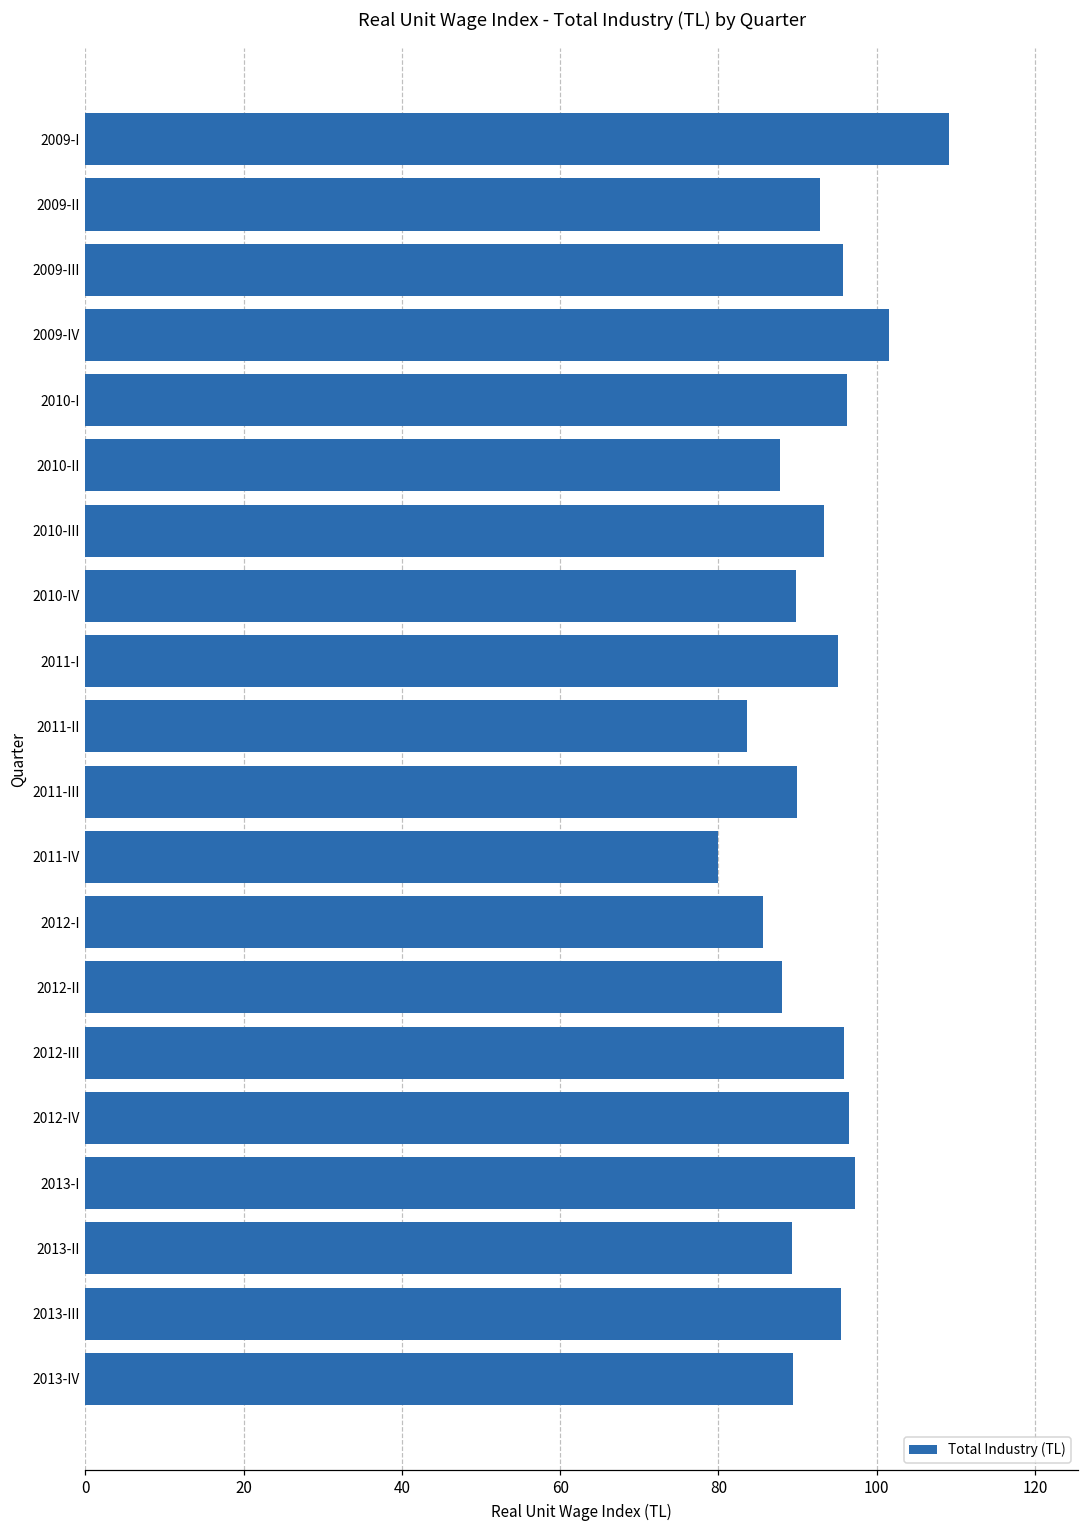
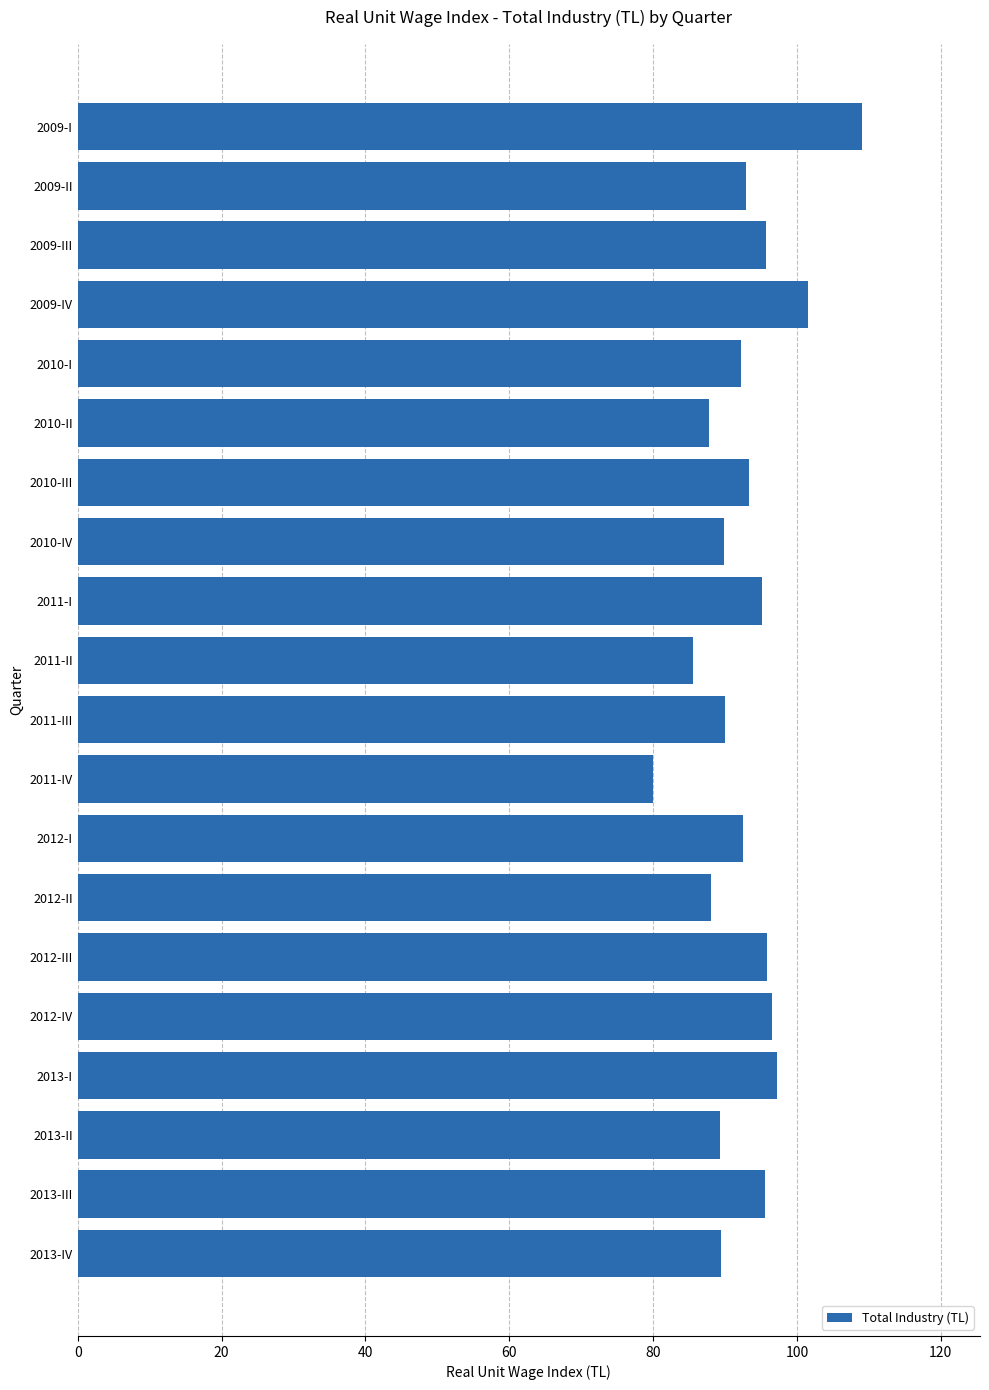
  {
    "2009-I": 109,
    "2009-II": 93,
    "2009-III": 96,
    "2009-IV": 102,
-   "2010-I": 96,
+   "2010-I": 92,
    "2010-II": 88,
    "2010-III": 93,
    "2010-IV": 90,
    "2011-I": 95,
-   "2011-II": 84,
+   "2011-II": 85,
    "2011-III": 90,
    "2011-IV": 80,
-   "2012-I": 86,
+   "2012-I": 92,
    "2012-II": 88,
    "2012-III": 96,
    "2012-IV": 97,
    "2013-I": 97,
    "2013-II": 89,
    "2013-III": 95,
    "2013-IV": 89
  }
